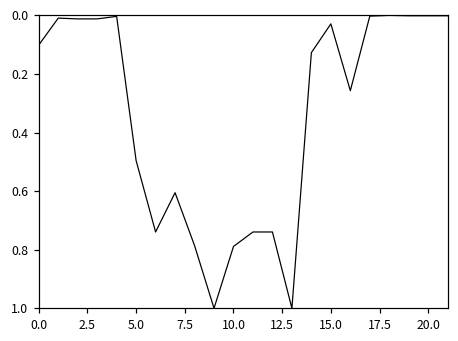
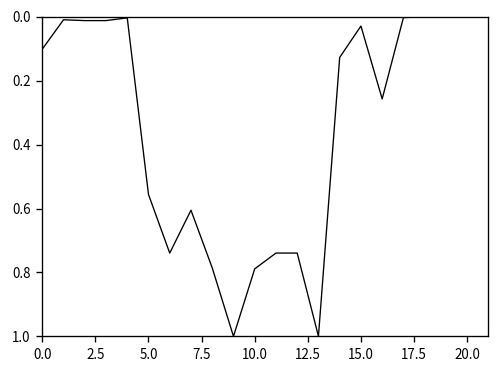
  {
    "0.0": 0.10,
-   "5.0": 0.50,
+   "5.0": 0.56,
    "10.0": 0.79,
    "15.0": 0.03,
    "20.0": 0.00
  }
